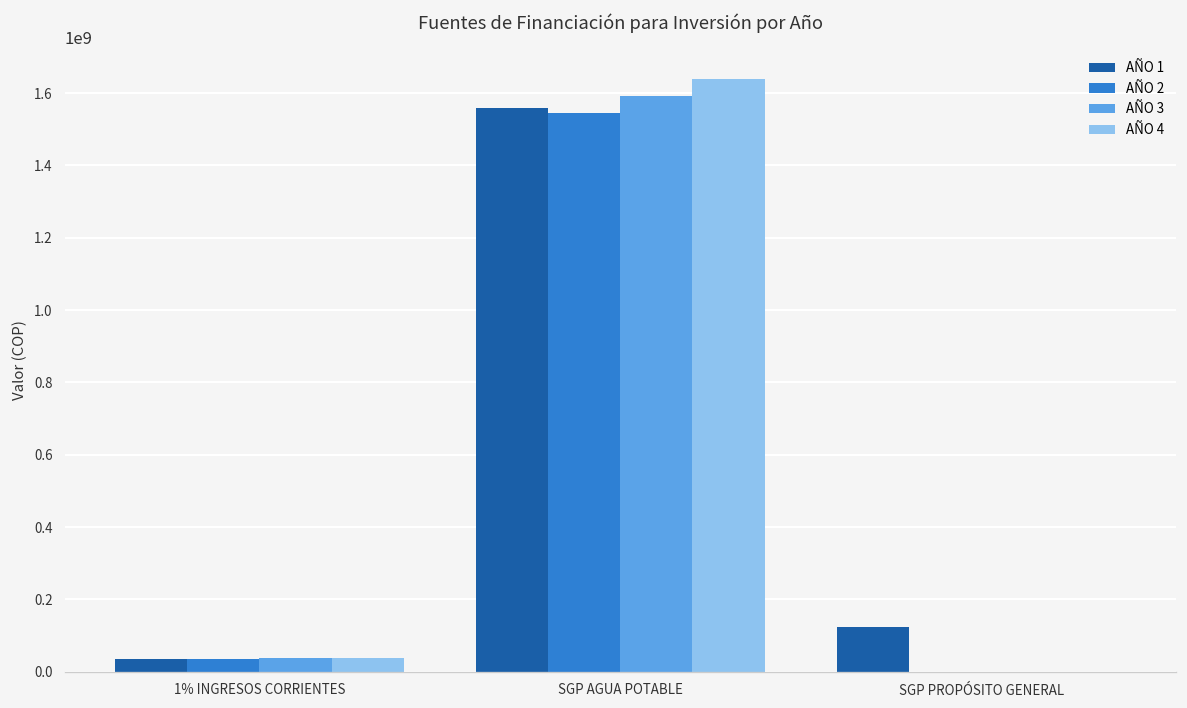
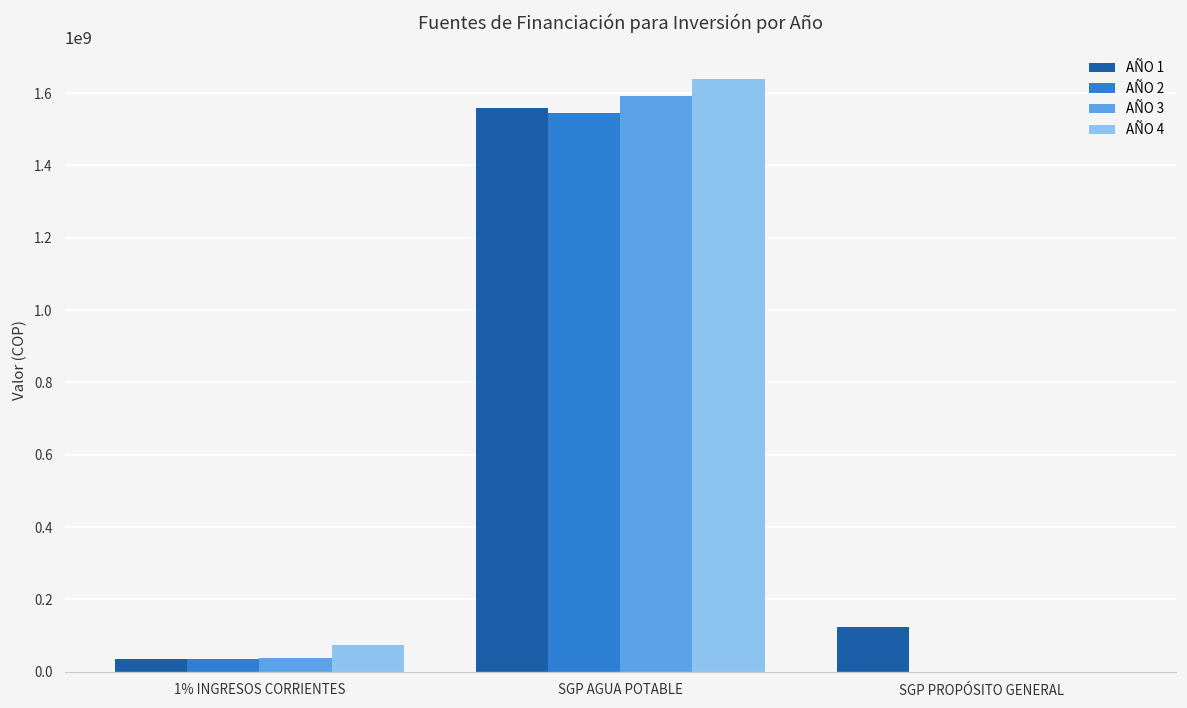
  {
    "AÑO 4": {
-     "1% INGRESOS CORRIENTES": 40000000,
+     "1% INGRESOS CORRIENTES": 70000000,
      "SGP AGUA POTABLE": 1640000000,
      "SGP PROPÓSITO GENERAL": 0
    }
  }
